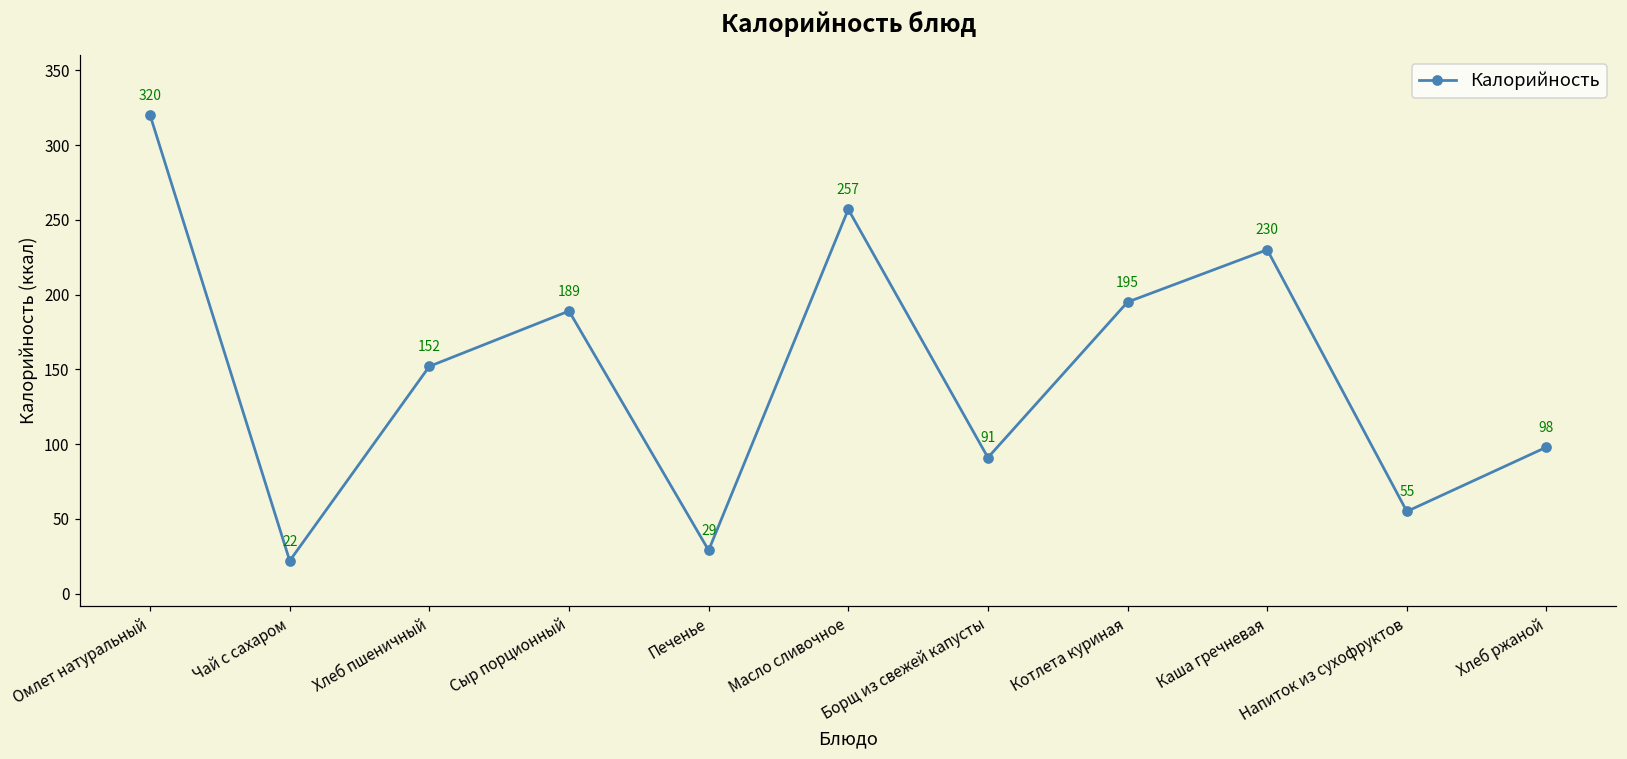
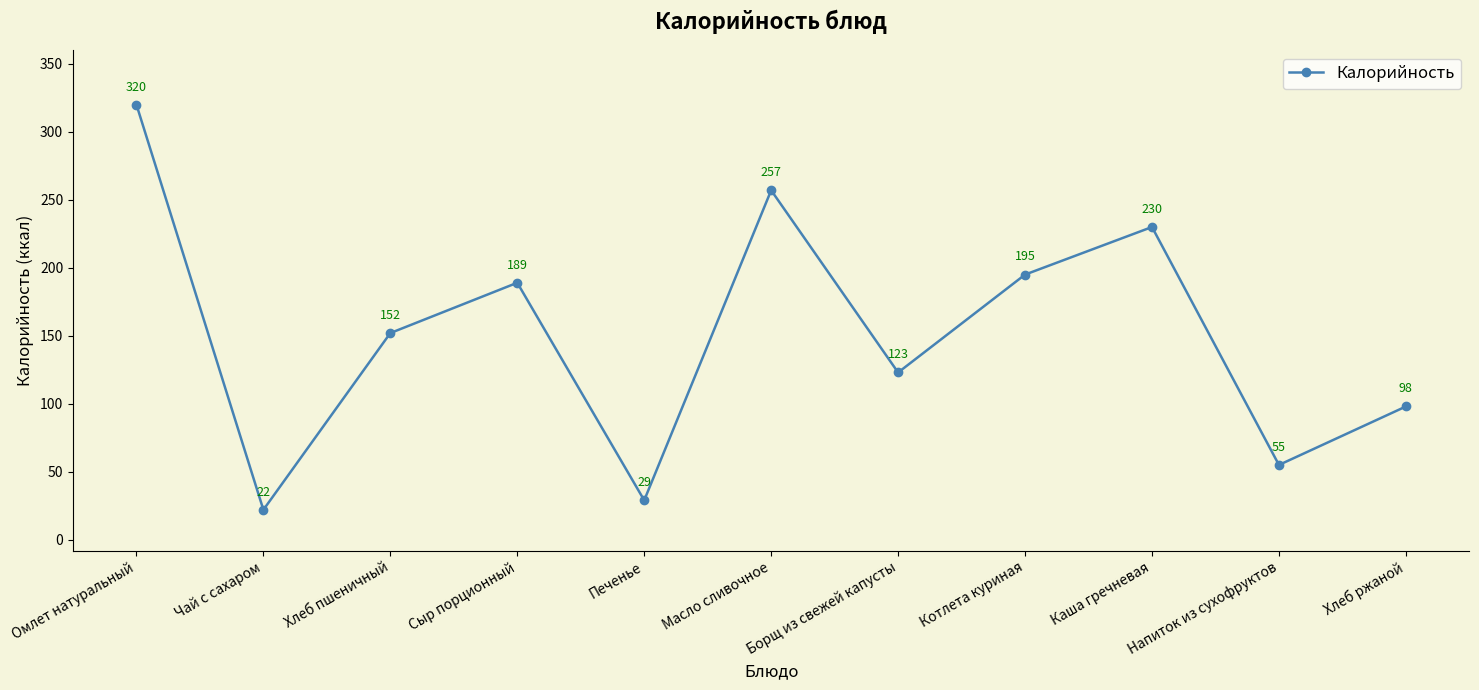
  {
    "Омлет натуральный": 320,
    "Чай с сахаром": 22,
    "Хлеб пшеничный": 152,
    "Сыр порционный": 189,
    "Печенье": 29,
    "Масло сливочное": 257,
-   "Борщ из свежей капусты": 91,
+   "Борщ из свежей капусты": 123,
    "Котлета куриная": 195,
    "Каша гречневая": 230,
    "Напиток из сухофруктов": 55,
    "Хлеб ржаной": 98
  }
